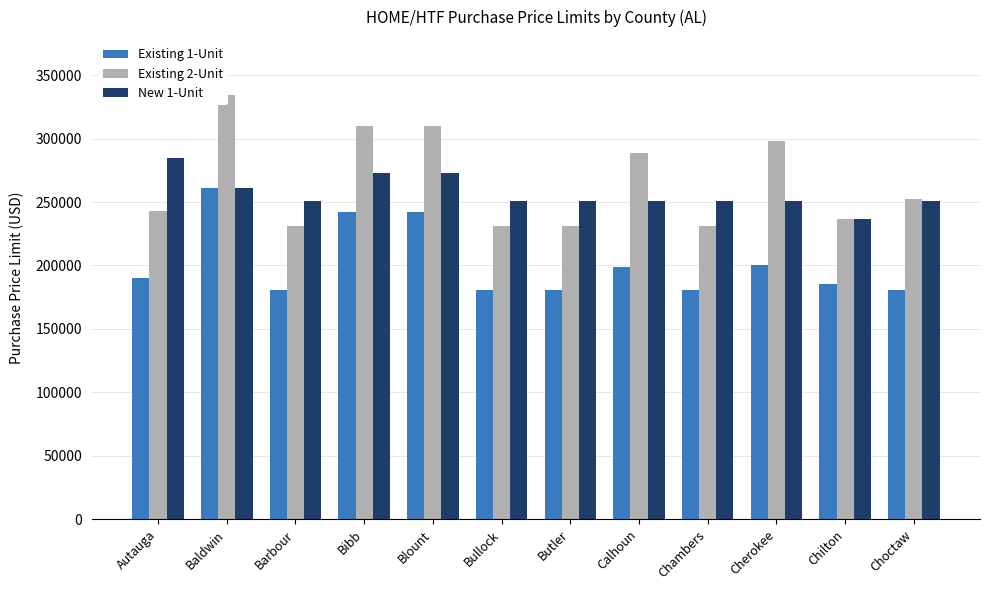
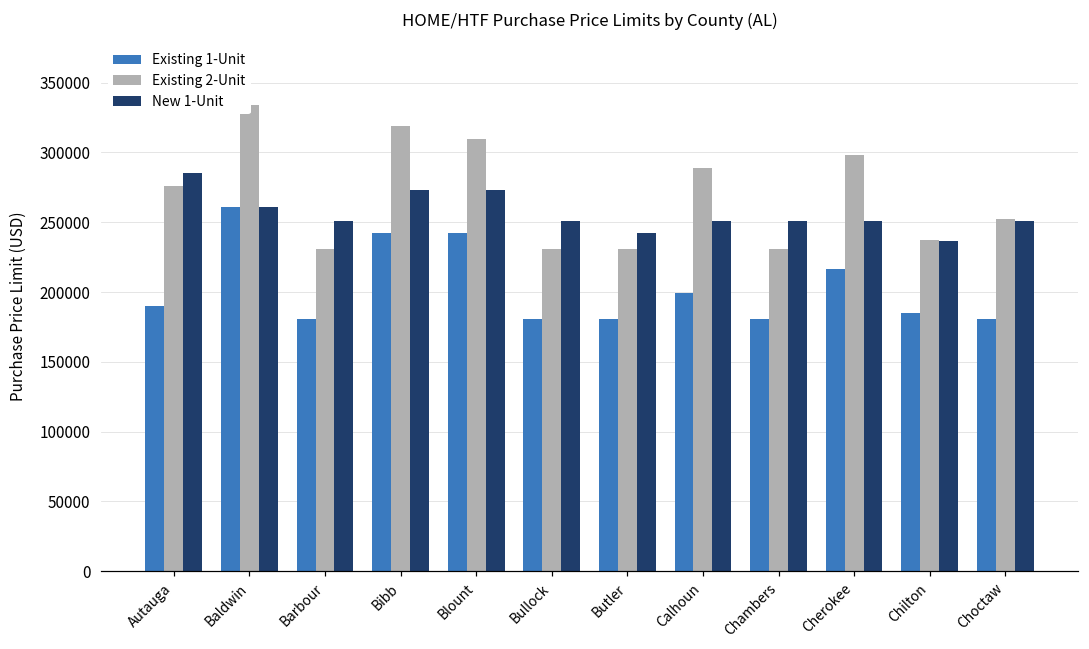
  {
    "Existing 1-Unit": {
      "Autauga": 190000,
      "Baldwin": 261000,
      "Barbour": 181000,
      "Bibb": 242000,
      "Blount": 242000,
      "Bullock": 181000,
      "Butler": 181000,
      "Calhoun": 199000,
      "Chambers": 181000,
-     "Cherokee": 200000,
+     "Cherokee": 216000,
      "Chilton": 185000,
      "Choctaw": 181000
    },
    "Existing 2-Unit": {
-     "Autauga": 243000,
+     "Autauga": 276000,
      "Barbour": 231000,
-     "Bibb": 310000,
+     "Bibb": 319000,
      "Blount": 310000,
      "Bullock": 231000,
      "Butler": 231000,
      "Calhoun": 289000,
      "Chambers": 231000,
      "Cherokee": 298000,
      "Chilton": 237000,
      "Choctaw": 252000
    },
    "New 1-Unit": {
      "Autauga": 285000,
      "Baldwin": 261000,
      "Barbour": 251000,
      "Bibb": 273000,
      "Blount": 273000,
      "Bullock": 251000,
-     "Butler": 251000,
+     "Butler": 242000,
      "Calhoun": 251000,
      "Chambers": 251000,
      "Cherokee": 251000,
      "Chilton": 237000,
      "Choctaw": 251000
    }
  }
